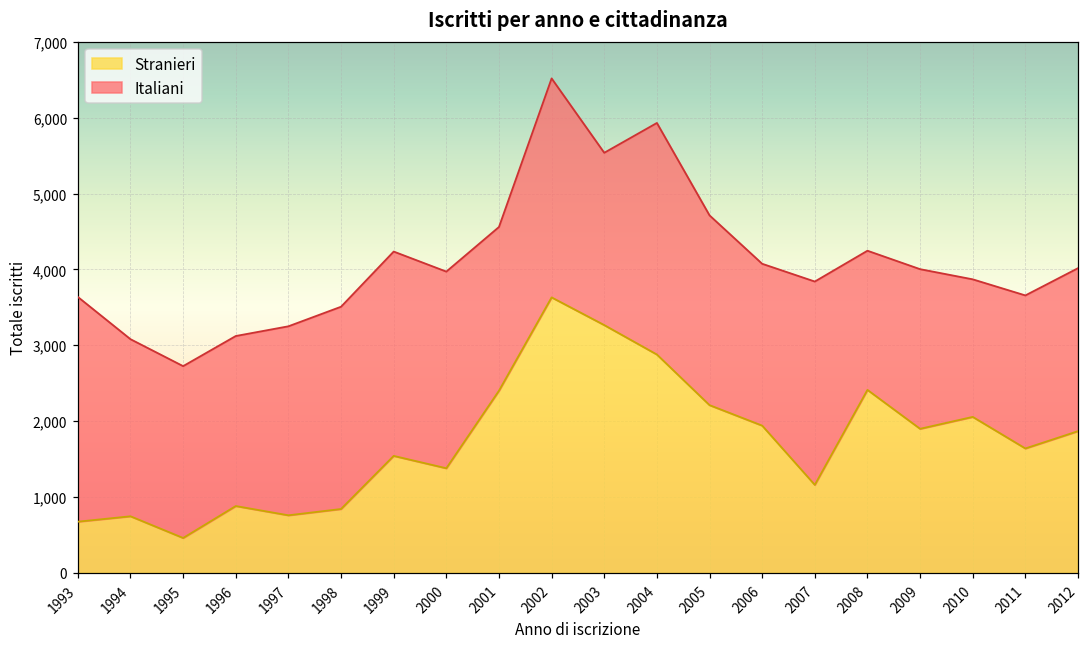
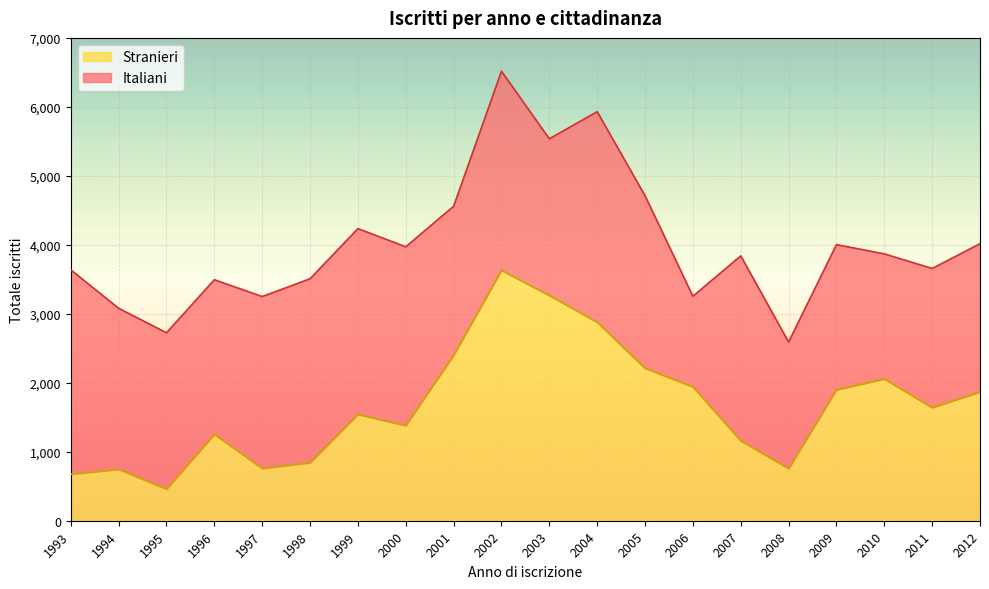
  {
    "Stranieri": {
      "1993": "700",
      "1994": "700",
      "1995": "500",
-     "1996": "900",
+     "1996": "1,300",
      "1997": "800",
      "1998": "800",
      "1999": "1,500",
      "2000": "1,400",
      "2001": "2,400",
      "2002": "3,600",
      "2003": "3,300",
      "2004": "2,900",
      "2005": "2,200",
      "2006": "1,900",
      "2007": "1,200",
-     "2008": "2,400",
+     "2008": "800",
      "2009": "1,900",
      "2010": "2,100",
      "2011": "1,600",
      "2012": "1,900"
    },
    "Italiani": {
      "1993": "3,000",
      "1994": "2,300",
      "1995": "2,300",
      "1996": "2,200",
      "1997": "2,500",
      "1998": "2,700",
      "1999": "2,700",
      "2000": "2,600",
      "2001": "2,200",
      "2002": "2,900",
      "2003": "2,300",
      "2004": "3,100",
      "2005": "2,500",
-     "2006": "2,100",
+     "2006": "1,300",
      "2007": "2,700",
      "2008": "1,800",
      "2009": "2,100",
      "2010": "1,800",
      "2011": "2,000",
      "2012": "2,100"
    }
  }
